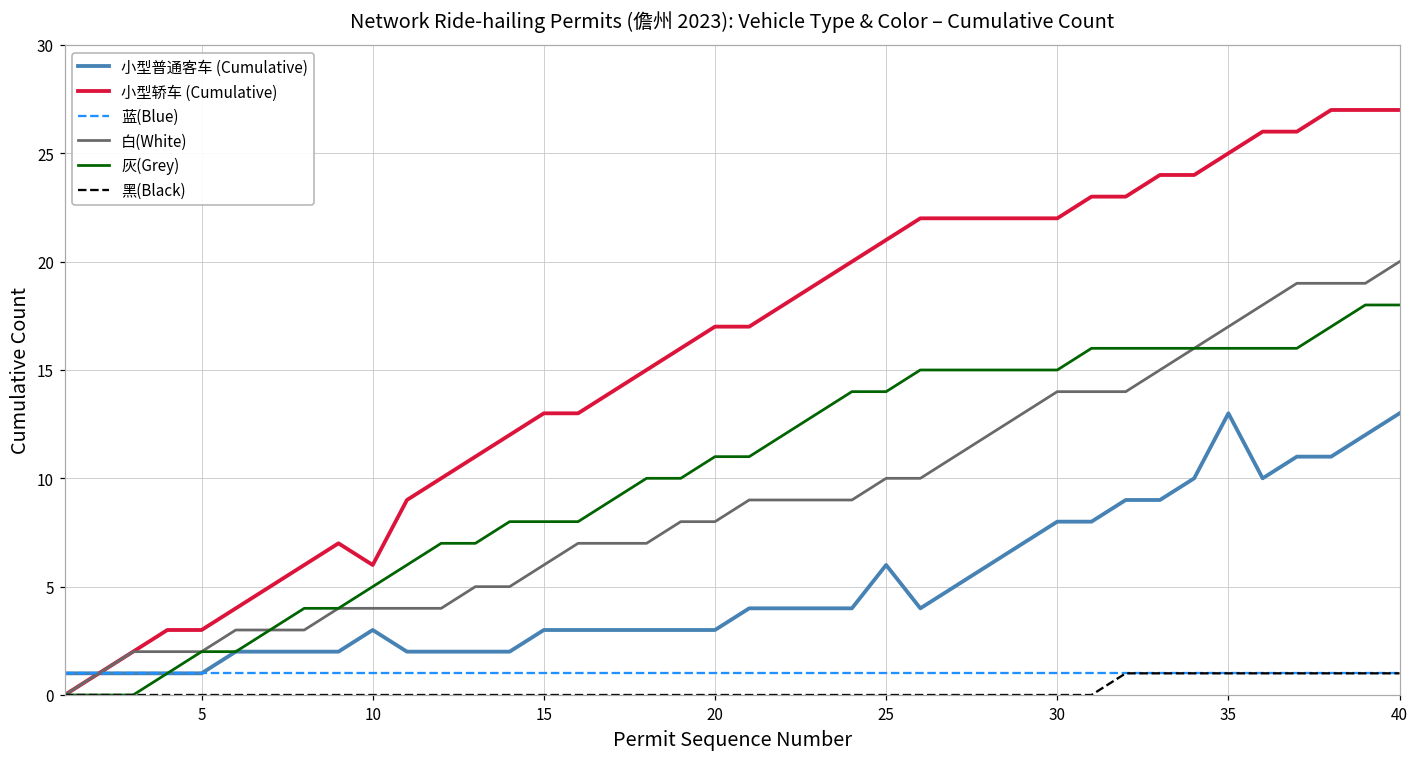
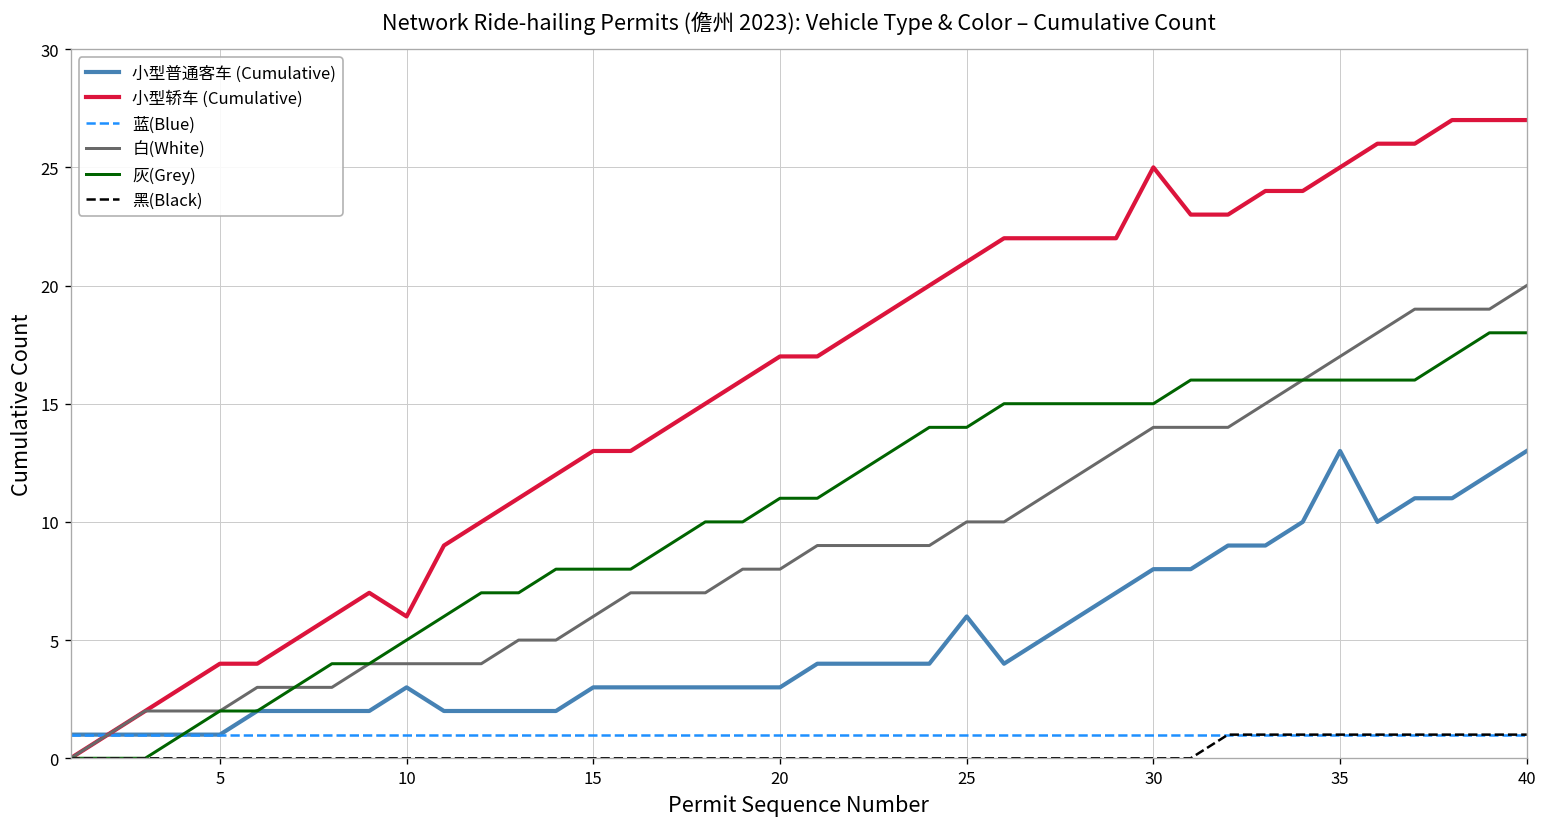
  {
    "小型普通客车 (Cumulative)": {
      "10": 3,
      "15": 3,
      "20": 3,
      "25": 6,
      "30": 8,
      "35": 13,
      "40": 13
    },
    "小型轿车 (Cumulative)": {
-     "5": 3,
+     "5": 4,
      "10": 6,
      "15": 13,
      "20": 17,
      "25": 21,
-     "30": 22,
+     "30": 25,
      "35": 25,
      "40": 27
    },
    "蓝(Blue)": {
      "10": 1,
      "15": 1,
      "20": 1,
      "25": 1,
      "30": 1
    },
    "白(White)": {
      "10": 4,
      "15": 6,
      "20": 8,
      "25": 10,
      "30": 14,
      "35": 17,
      "40": 20
    },
    "灰(Grey)": {
      "10": 5,
      "15": 8,
      "20": 11,
      "25": 14,
      "30": 15,
      "35": 16,
      "40": 18
    },
    "黑(Black)": {
      "5": 0,
      "10": 0,
      "15": 0,
      "20": 0,
      "25": 0,
      "30": 0
    }
  }
